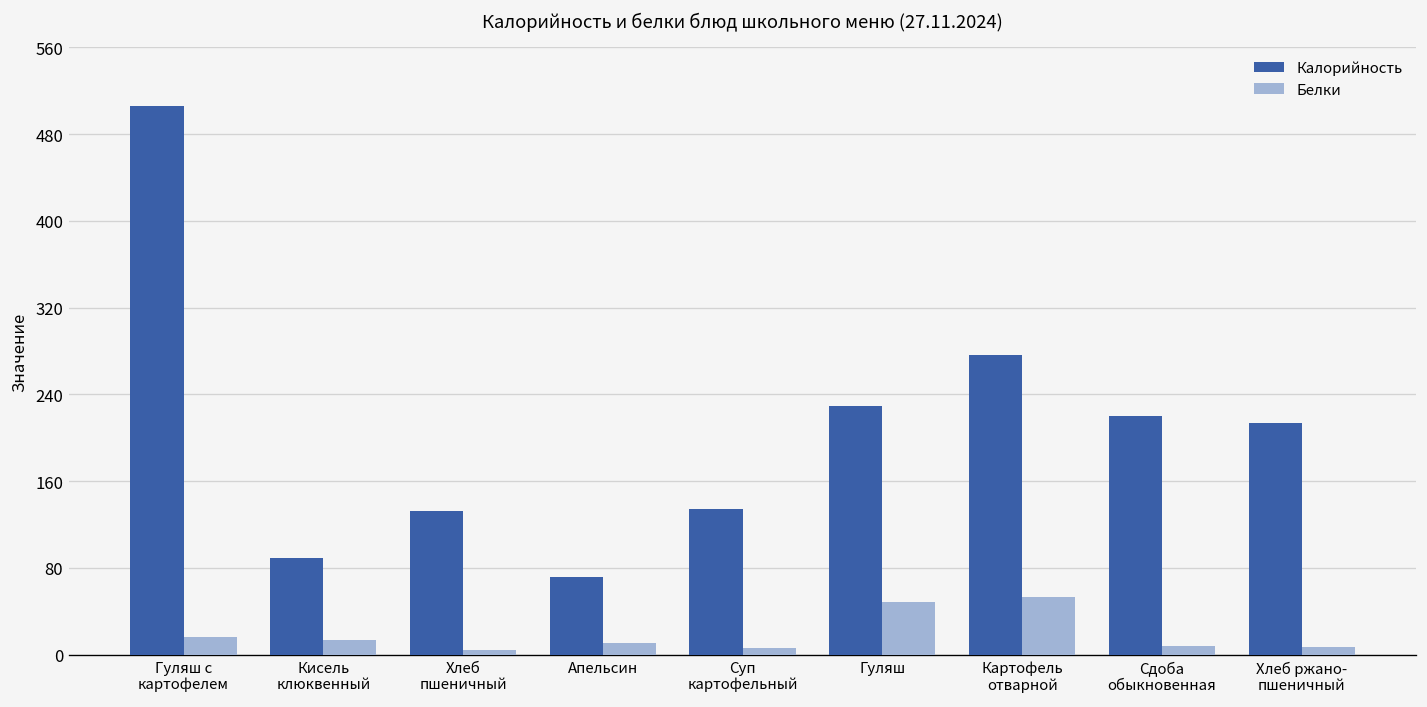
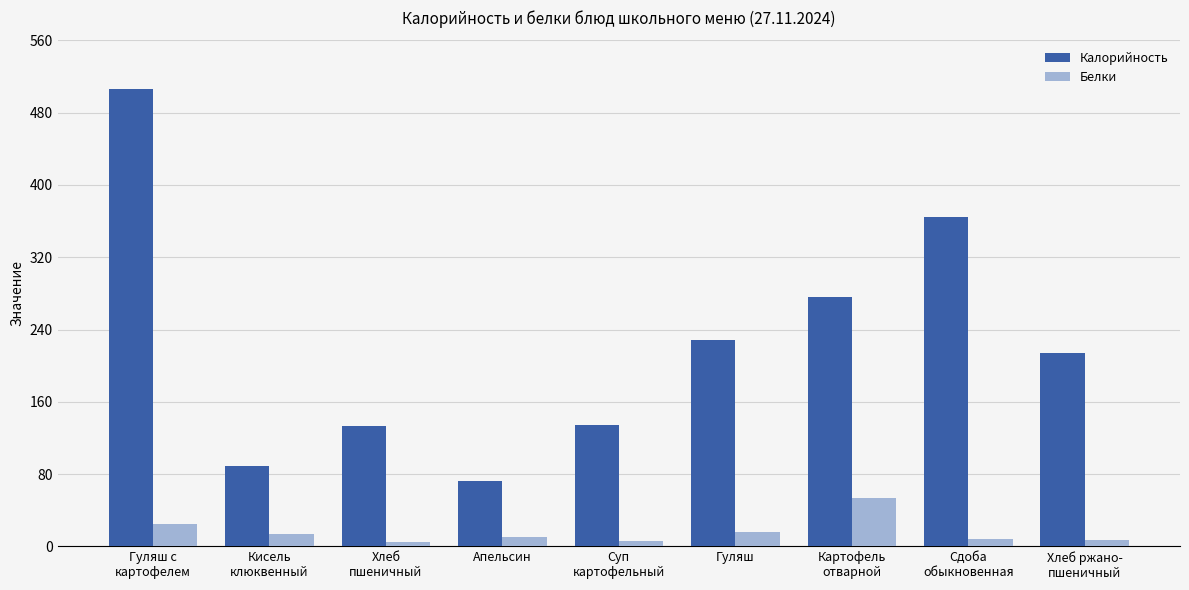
  {
    "Калорийность": {
      "Гуляш с картофелем": 510,
      "Кисель клюквенный": 90,
      "Хлеб пшеничный": 130,
      "Апельсин": 70,
      "Суп картофельный": 130,
      "Гуляш": 230,
      "Картофель отварной": 280,
-     "Сдоба обыкновенная": 220,
+     "Сдоба обыкновенная": 370,
      "Хлеб ржано- пшеничный": 210
    },
    "Белки": {
-     "Гуляш с картофелем": 20,
+     "Гуляш с картофелем": 30,
      "Кисель клюквенный": 10,
      "Хлеб пшеничный": 0,
      "Апельсин": 10,
      "Суп картофельный": 10,
-     "Гуляш": 50,
+     "Гуляш": 20,
      "Картофель отварной": 50,
      "Сдоба обыкновенная": 10,
      "Хлеб ржано- пшеничный": 10
    }
  }
